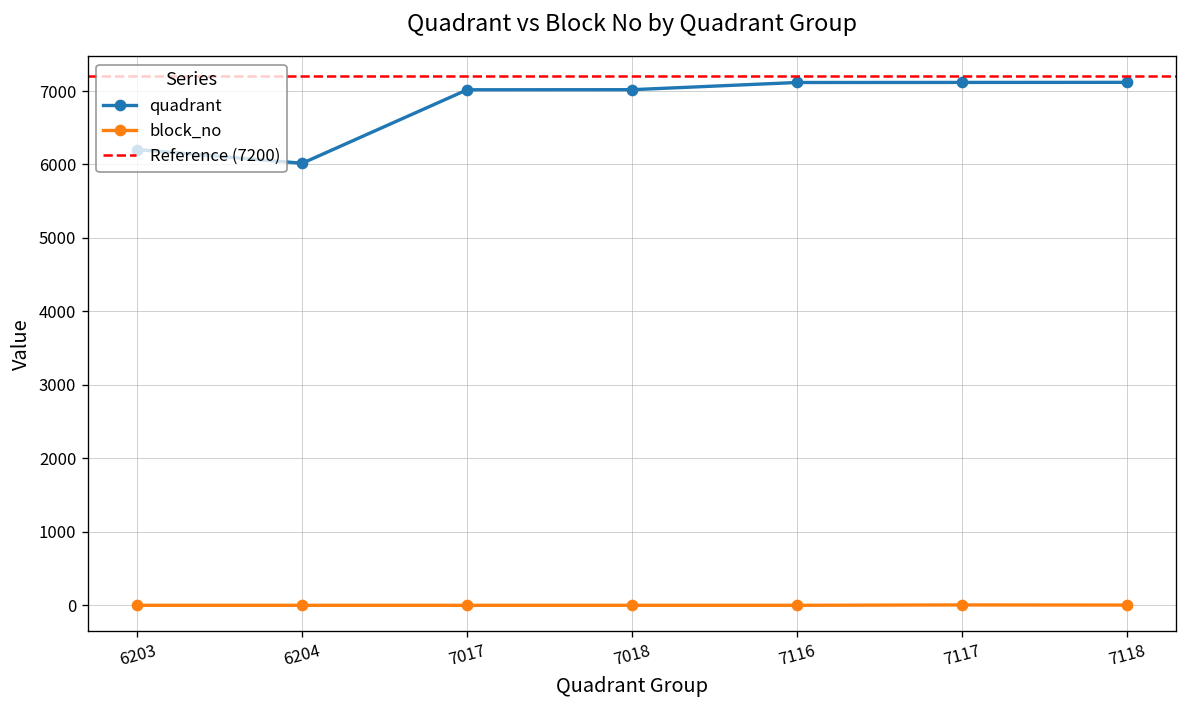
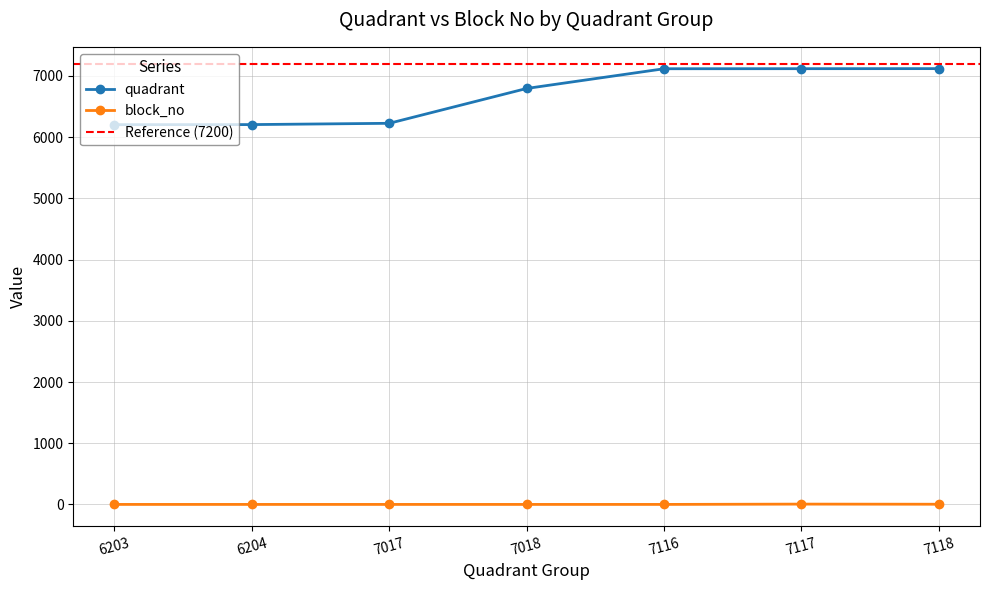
  {
    "quadrant": {
-     "6204": 6000,
-     "7017": 7000,
-     "7018": 7000,
+     "6204": 6200,
+     "7017": 6200,
+     "7018": 6800,
      "7116": 7100,
      "7117": 7100,
      "7118": 7100
    },
    "block_no": {
      "6203": 0,
      "6204": 0,
      "7017": 0,
      "7018": 0,
      "7116": 0,
      "7117": 0,
      "7118": 0
    }
  }
